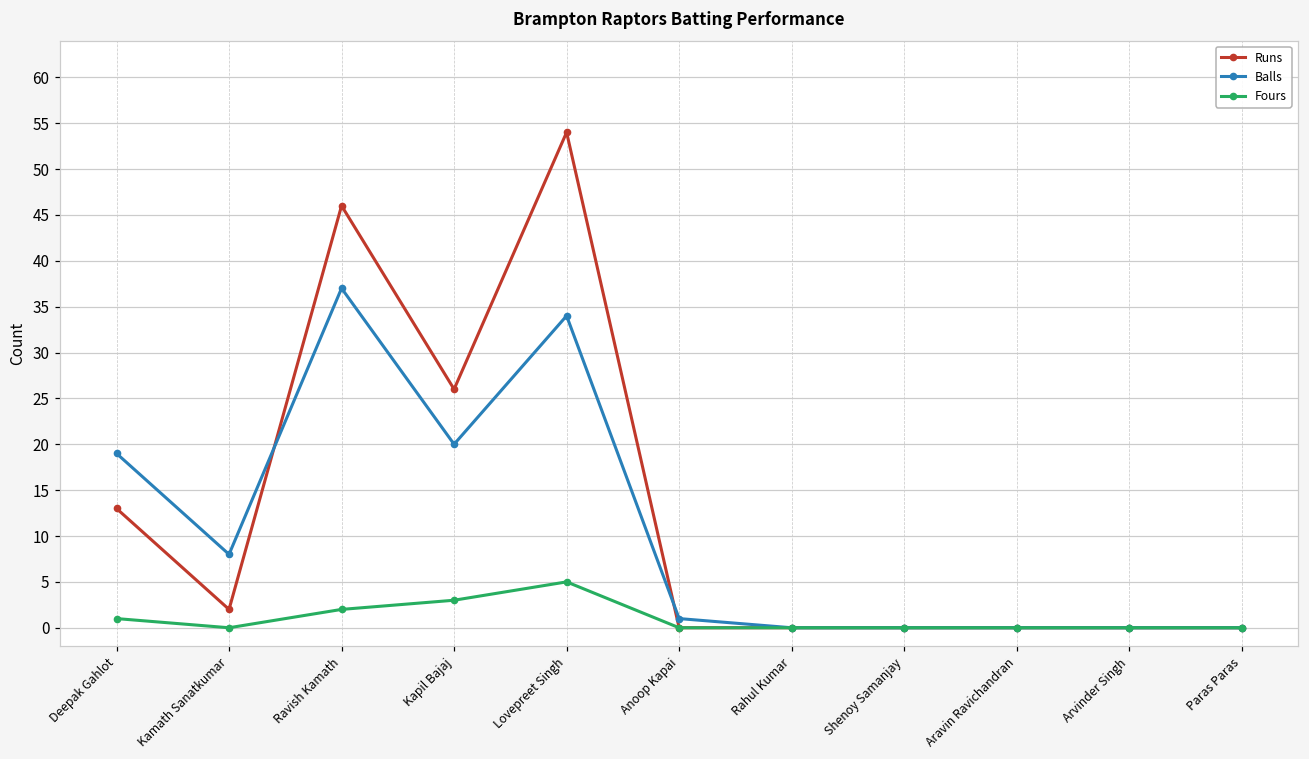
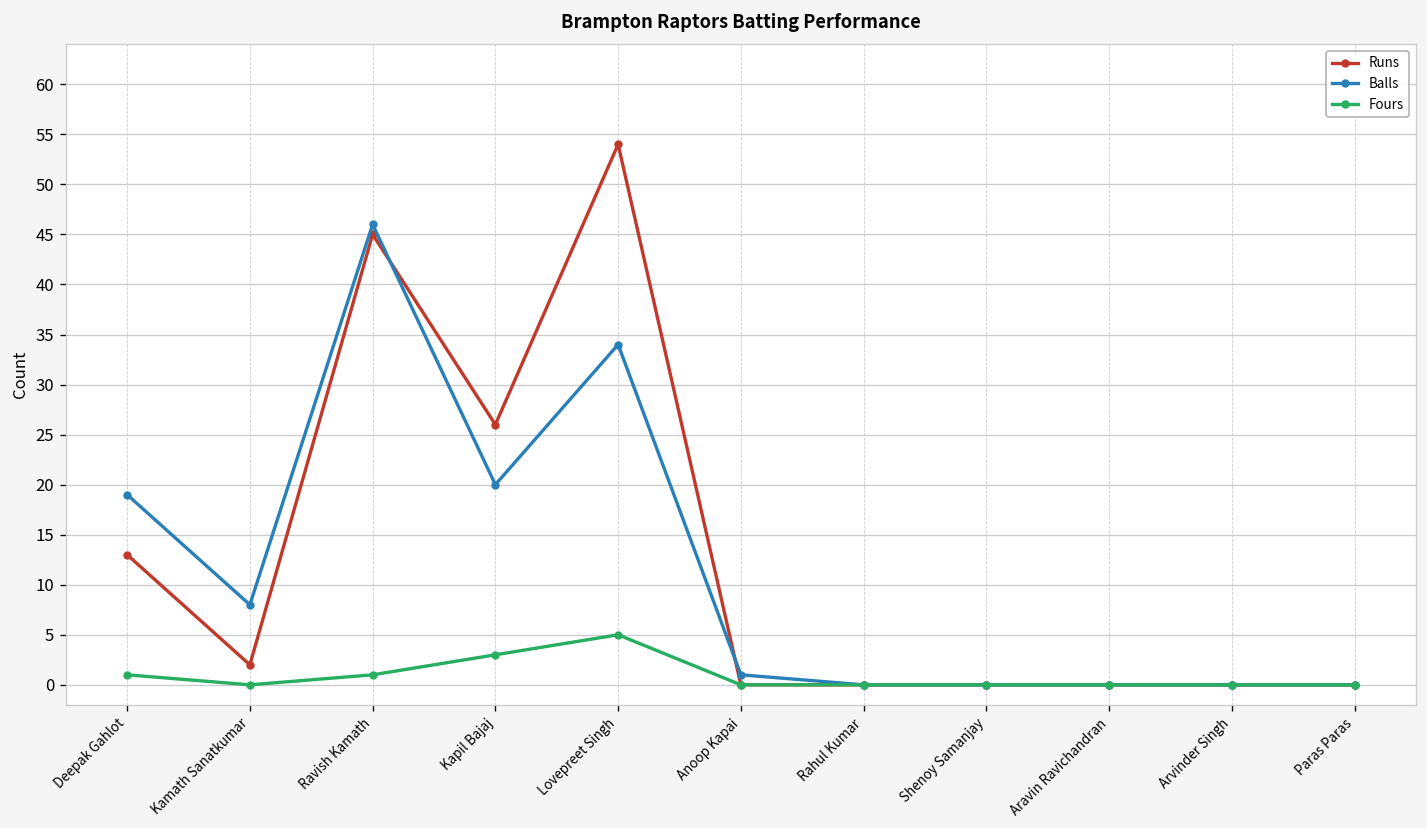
  {
    "Runs": {
      "Deepak Gahlot": 13,
      "Kamath Sanatkumar": 2,
-     "Ravish Kamath": 46,
+     "Ravish Kamath": 45,
      "Kapil Bajaj": 26,
      "Lovepreet Singh": 54
    },
    "Balls": {
      "Deepak Gahlot": 19,
      "Kamath Sanatkumar": 8,
-     "Ravish Kamath": 37,
+     "Ravish Kamath": 46,
      "Kapil Bajaj": 20,
      "Lovepreet Singh": 34,
      "Anoop Kapai": 1
    },
    "Fours": {
      "Deepak Gahlot": 1,
      "Kamath Sanatkumar": 0,
-     "Ravish Kamath": 2,
+     "Ravish Kamath": 1,
      "Kapil Bajaj": 3,
      "Lovepreet Singh": 5
    }
  }
